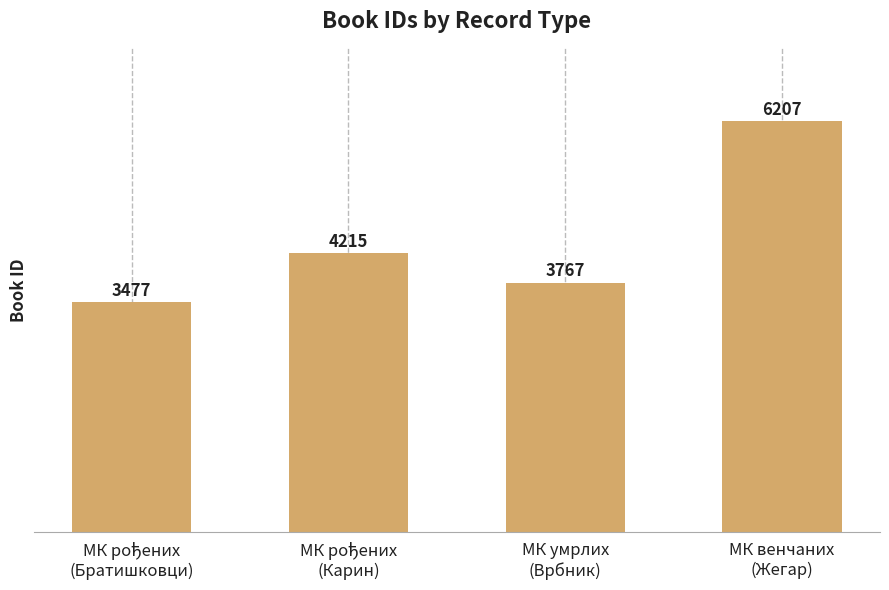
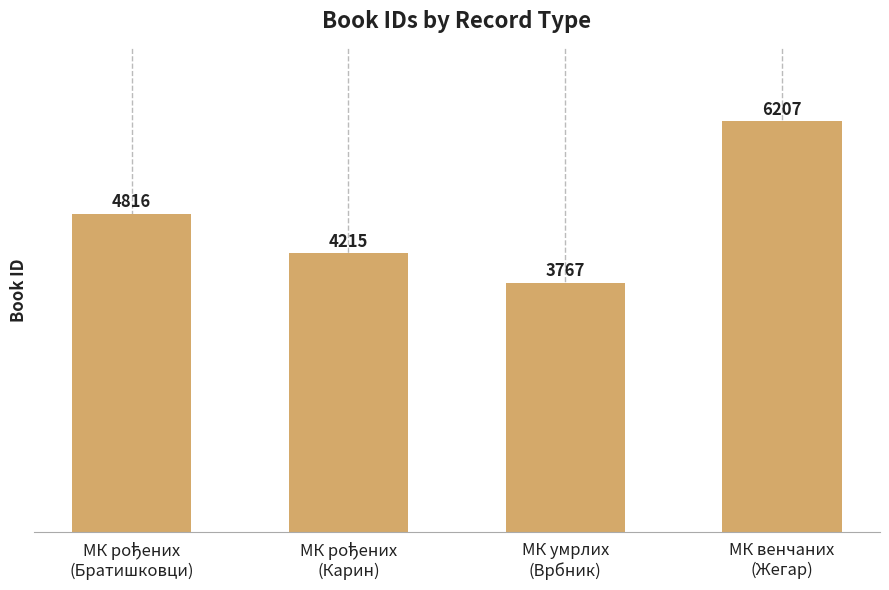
  {
-   "МК рођених (Братишковци)": 3477,
+   "МК рођених (Братишковци)": 4816,
    "МК рођених (Карин)": 4215,
    "МК умрлих (Врбник)": 3767,
    "МК венчаних (Жегар)": 6207
  }
